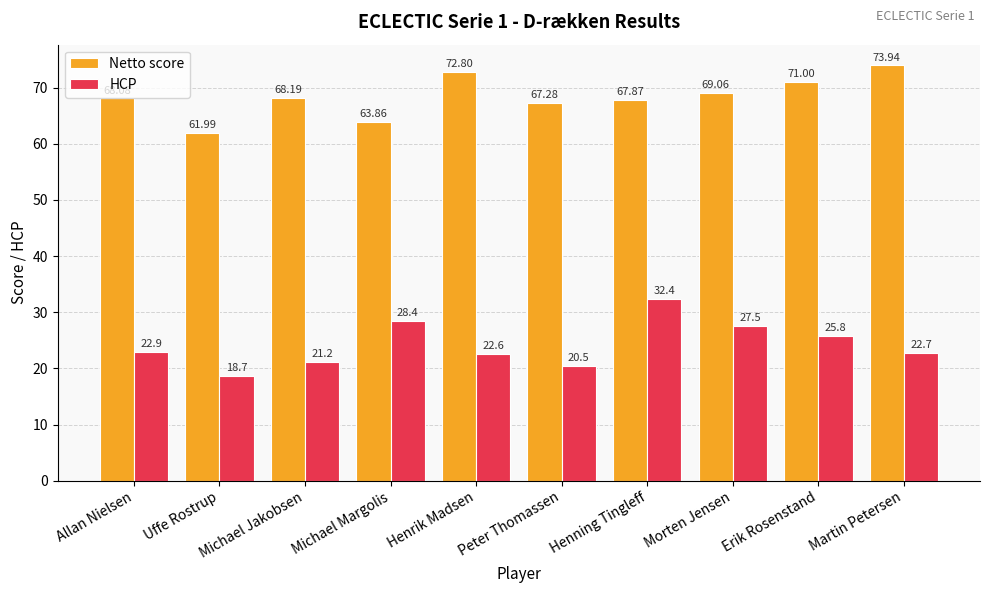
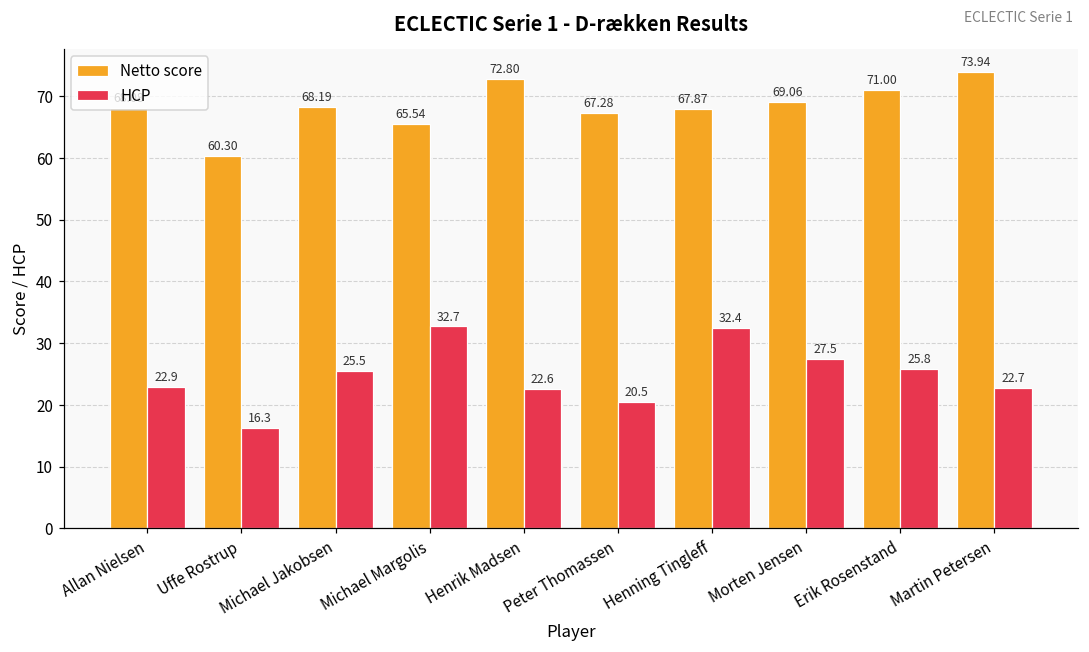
  {
    "Netto score": {
-     "Uffe Rostrup": 61.99,
+     "Uffe Rostrup": 60.30,
      "Michael Jakobsen": 68.19,
-     "Michael Margolis": 63.86,
+     "Michael Margolis": 65.54,
      "Henrik Madsen": 72.80,
      "Peter Thomassen": 67.28,
      "Henning Tingleff": 67.87,
      "Morten Jensen": 69.06,
      "Erik Rosenstand": 71.00,
      "Martin Petersen": 73.94
    },
    "HCP": {
      "Allan Nielsen": 22.9,
-     "Uffe Rostrup": 18.7,
-     "Michael Jakobsen": 21.2,
-     "Michael Margolis": 28.4,
+     "Uffe Rostrup": 16.3,
+     "Michael Jakobsen": 25.5,
+     "Michael Margolis": 32.7,
      "Henrik Madsen": 22.6,
      "Peter Thomassen": 20.5,
      "Henning Tingleff": 32.4,
      "Morten Jensen": 27.5,
      "Erik Rosenstand": 25.8,
      "Martin Petersen": 22.7
    }
  }
